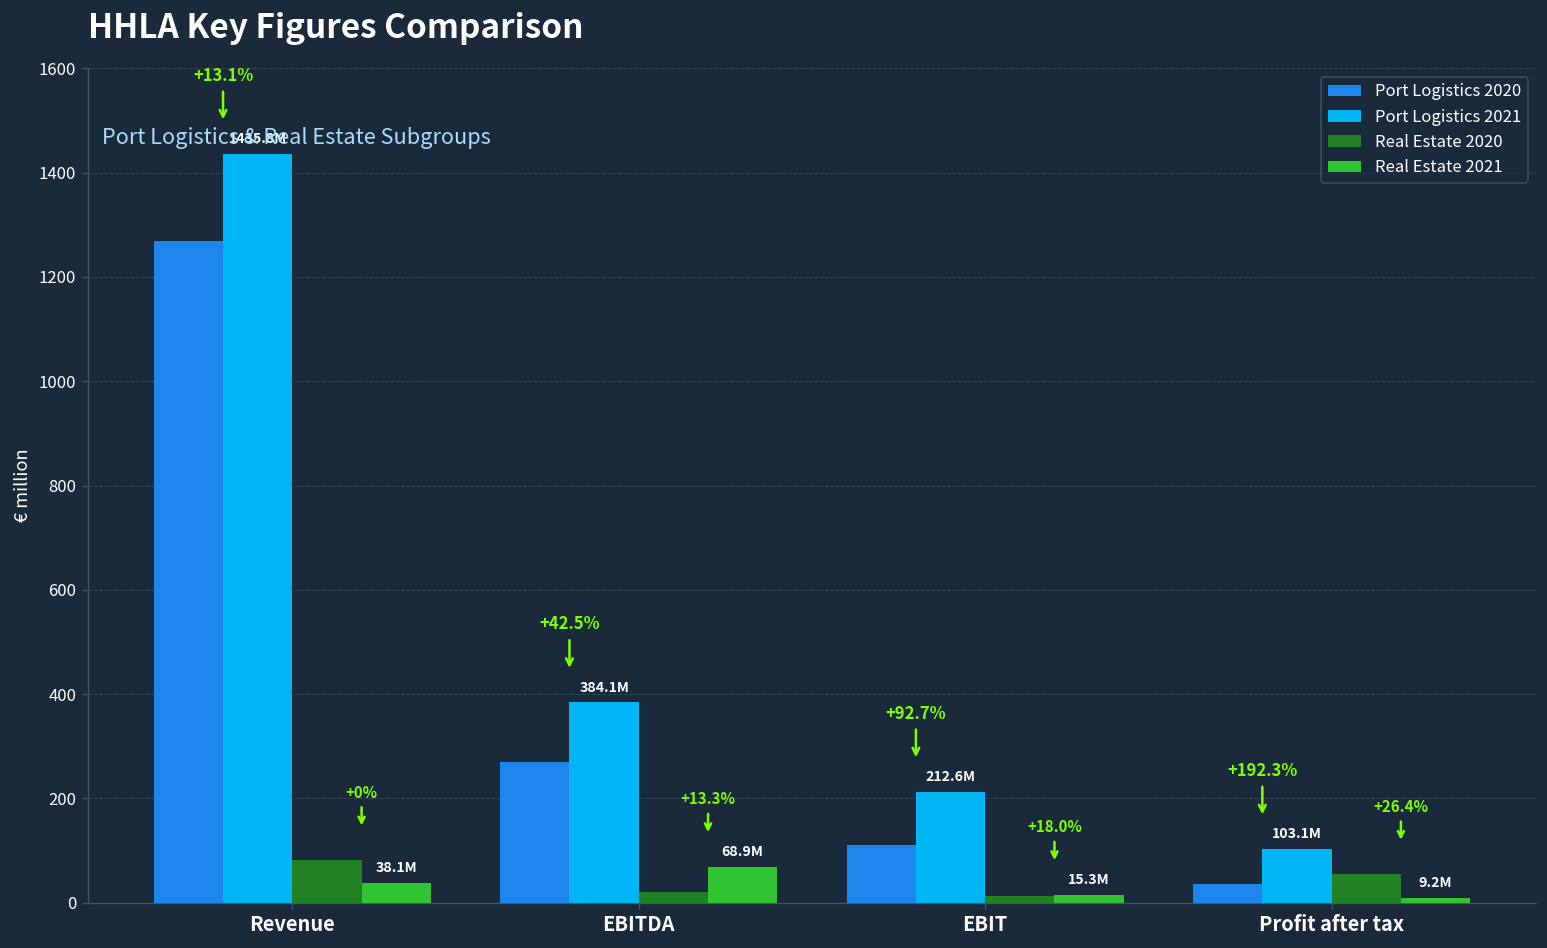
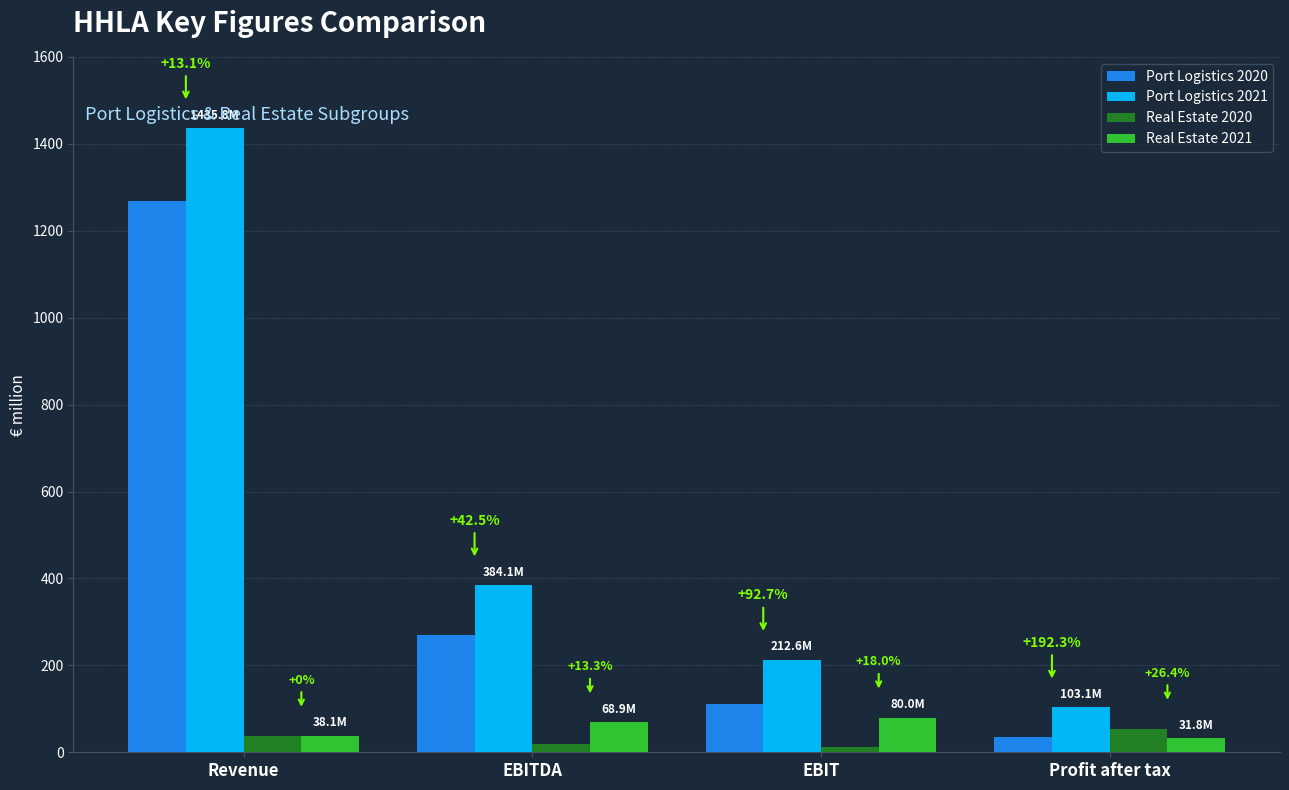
  {
    "Real Estate 2020": {
-     "Revenue": "80",
+     "Revenue": "40",
      "EBITDA": "20",
      "EBIT": "10",
      "Profit after tax": "50"
    },
    "Real Estate 2021": {
      "Revenue": "38.1M",
      "EBITDA": "68.9M",
-     "EBIT": "15.3M",
-     "Profit after tax": "9.2M"
+     "EBIT": "80.0M",
+     "Profit after tax": "31.8M"
    }
  }
